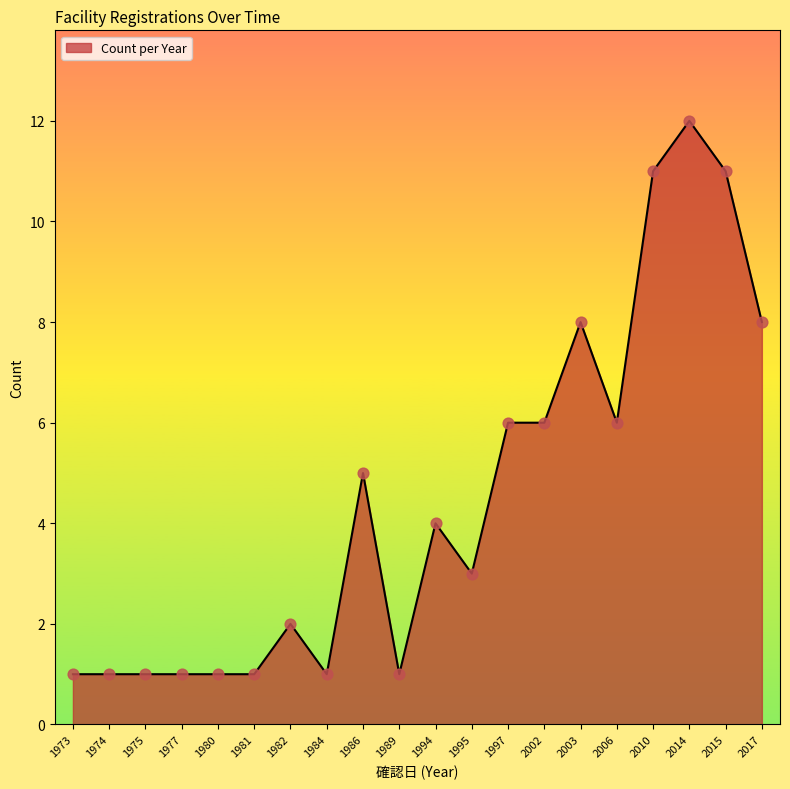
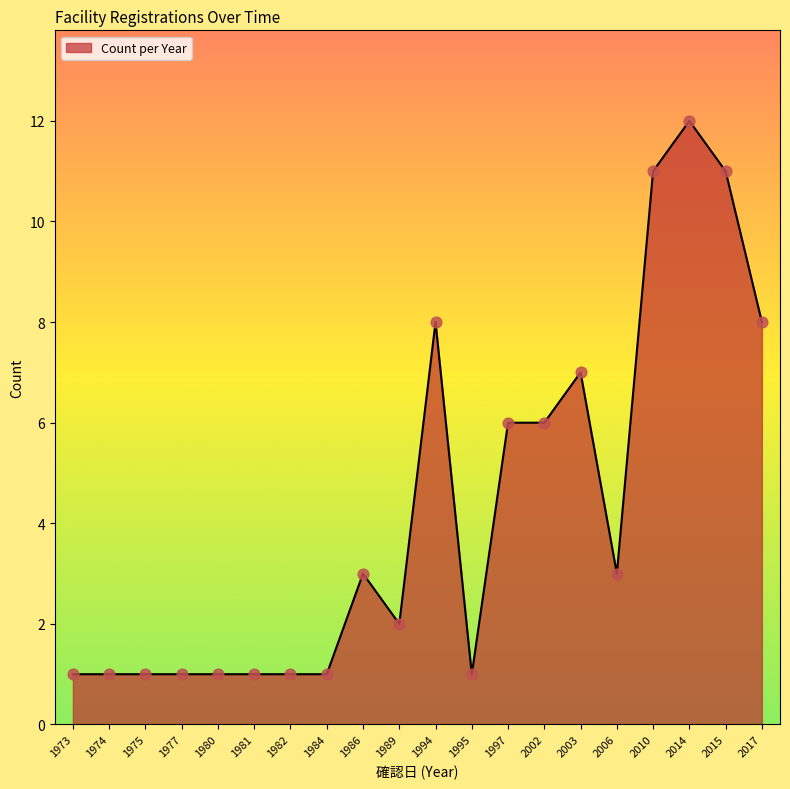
  {
    "1973": 1,
    "1974": 1,
    "1975": 1,
    "1977": 1,
    "1980": 1,
    "1981": 1,
-   "1982": 2,
+   "1982": 1,
    "1984": 1,
-   "1986": 5,
-   "1989": 1,
-   "1994": 4,
-   "1995": 3,
+   "1986": 3,
+   "1989": 2,
+   "1994": 8,
+   "1995": 1,
    "1997": 6,
    "2002": 6,
-   "2003": 8,
-   "2006": 6,
+   "2003": 7,
+   "2006": 3,
    "2010": 11,
    "2014": 12,
    "2015": 11,
    "2017": 8
  }
